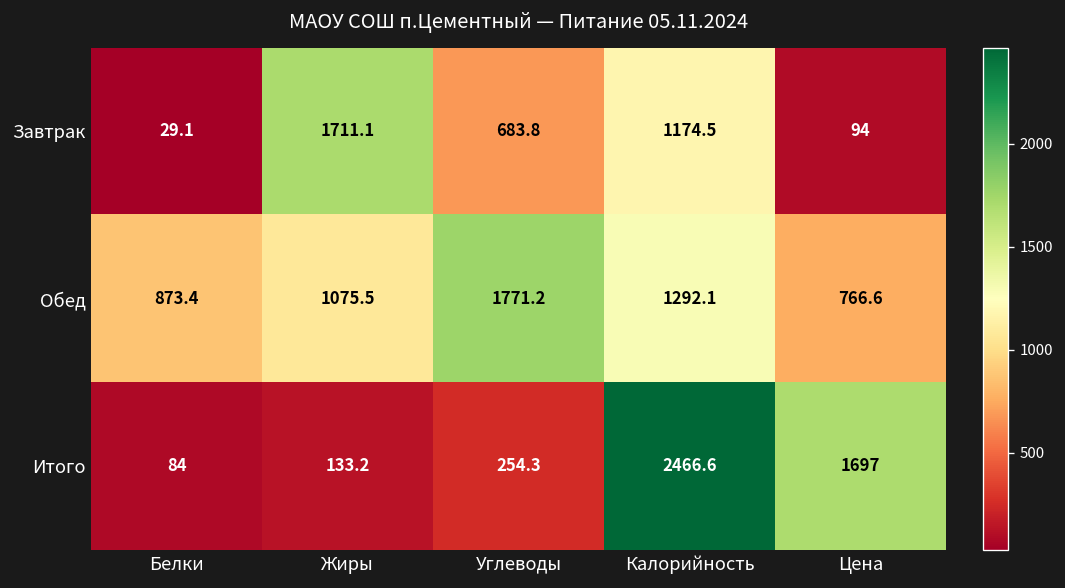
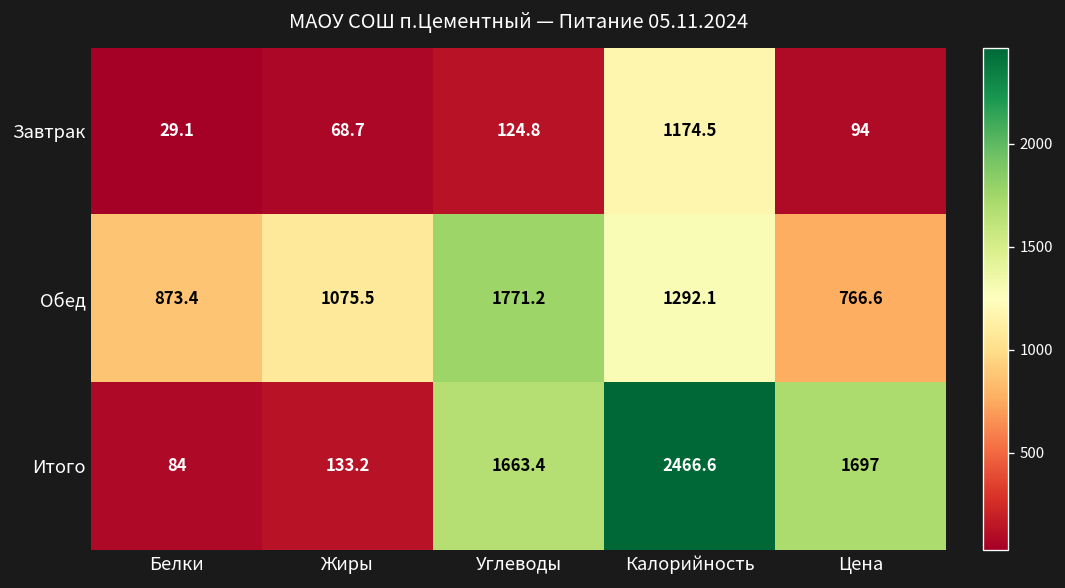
  {
    "Завтрак": {
      "Белки": 29.1,
-     "Жиры": 1711.1,
-     "Углеводы": 683.8,
+     "Жиры": 68.7,
+     "Углеводы": 124.8,
      "Калорийность": 1174.5,
      "Цена": 94
    },
    "Обед": {
      "Белки": 873.4,
      "Жиры": 1075.5,
      "Углеводы": 1771.2,
      "Калорийность": 1292.1,
      "Цена": 766.6
    },
    "Итого": {
      "Белки": 84,
      "Жиры": 133.2,
-     "Углеводы": 254.3,
+     "Углеводы": 1663.4,
      "Калорийность": 2466.6,
      "Цена": 1697
    }
  }
